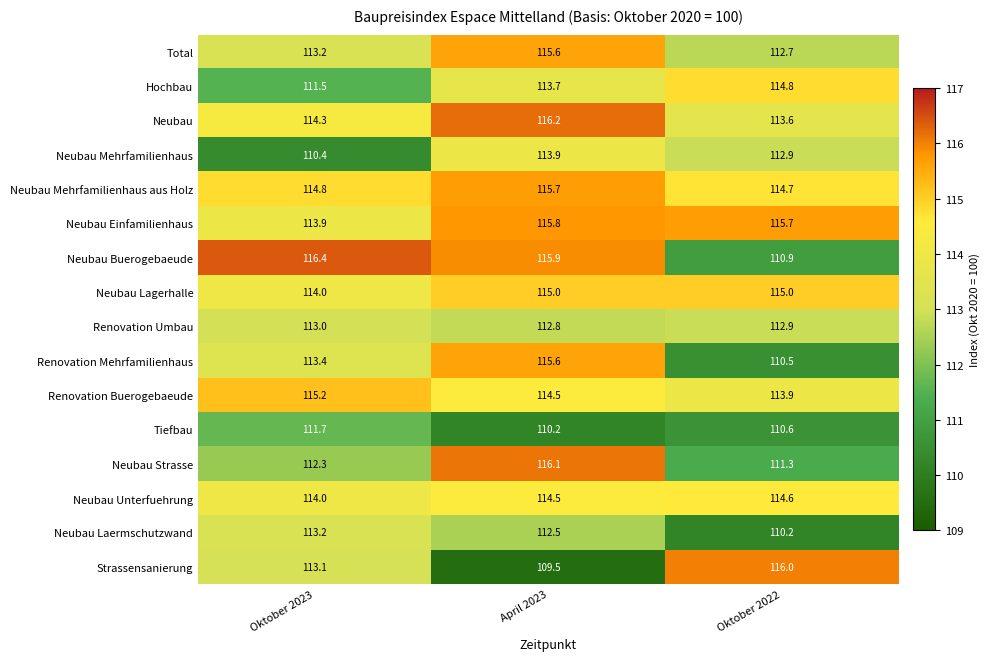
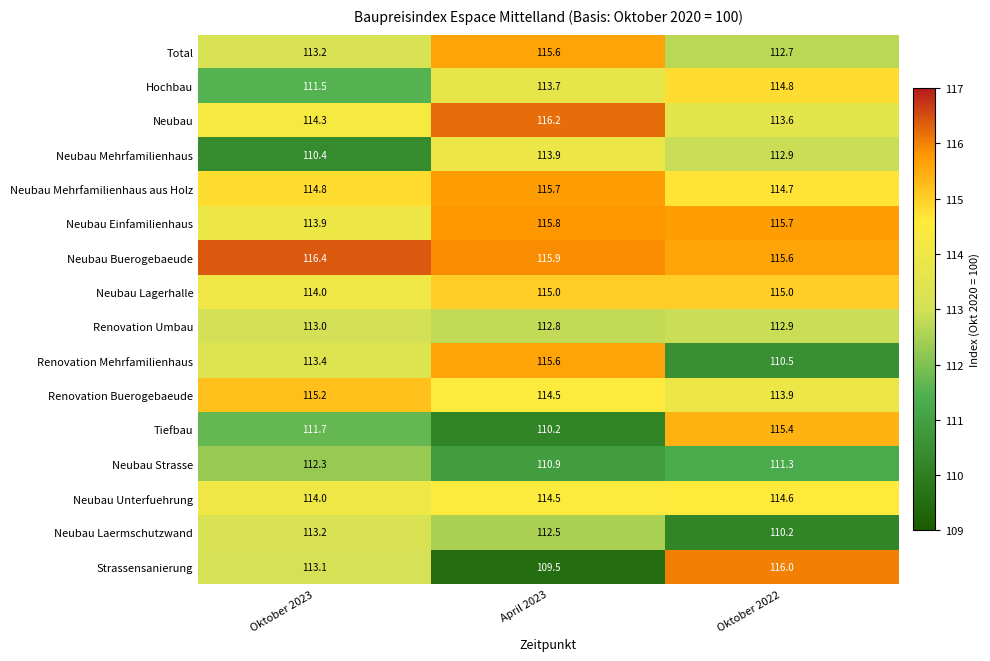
  {
    "Total": {
      "Oktober 2023": 113.2,
      "April 2023": 115.6,
      "Oktober 2022": 112.7
    },
    "Hochbau": {
      "Oktober 2023": 111.5,
      "April 2023": 113.7,
      "Oktober 2022": 114.8
    },
    "Neubau": {
      "Oktober 2023": 114.3,
      "April 2023": 116.2,
      "Oktober 2022": 113.6
    },
    "Neubau Mehrfamilienhaus": {
      "Oktober 2023": 110.4,
      "April 2023": 113.9,
      "Oktober 2022": 112.9
    },
    "Neubau Mehrfamilienhaus aus Holz": {
      "Oktober 2023": 114.8,
      "April 2023": 115.7,
      "Oktober 2022": 114.7
    },
    "Neubau Einfamilienhaus": {
      "Oktober 2023": 113.9,
      "April 2023": 115.8,
      "Oktober 2022": 115.7
    },
    "Neubau Buerogebaeude": {
      "Oktober 2023": 116.4,
      "April 2023": 115.9,
-     "Oktober 2022": 110.9
+     "Oktober 2022": 115.6
    },
    "Neubau Lagerhalle": {
      "Oktober 2023": 114.0,
      "April 2023": 115.0,
      "Oktober 2022": 115.0
    },
    "Renovation Umbau": {
      "Oktober 2023": 113.0,
      "April 2023": 112.8,
      "Oktober 2022": 112.9
    },
    "Renovation Mehrfamilienhaus": {
      "Oktober 2023": 113.4,
      "April 2023": 115.6,
      "Oktober 2022": 110.5
    },
    "Renovation Buerogebaeude": {
      "Oktober 2023": 115.2,
      "April 2023": 114.5,
      "Oktober 2022": 113.9
    },
    "Tiefbau": {
      "Oktober 2023": 111.7,
      "April 2023": 110.2,
-     "Oktober 2022": 110.6
+     "Oktober 2022": 115.4
    },
    "Neubau Strasse": {
      "Oktober 2023": 112.3,
-     "April 2023": 116.1,
+     "April 2023": 110.9,
      "Oktober 2022": 111.3
    },
    "Neubau Unterfuehrung": {
      "Oktober 2023": 114.0,
      "April 2023": 114.5,
      "Oktober 2022": 114.6
    },
    "Neubau Laermschutzwand": {
      "Oktober 2023": 113.2,
      "April 2023": 112.5,
      "Oktober 2022": 110.2
    },
    "Strassensanierung": {
      "Oktober 2023": 113.1,
      "April 2023": 109.5,
      "Oktober 2022": 116.0
    }
  }
